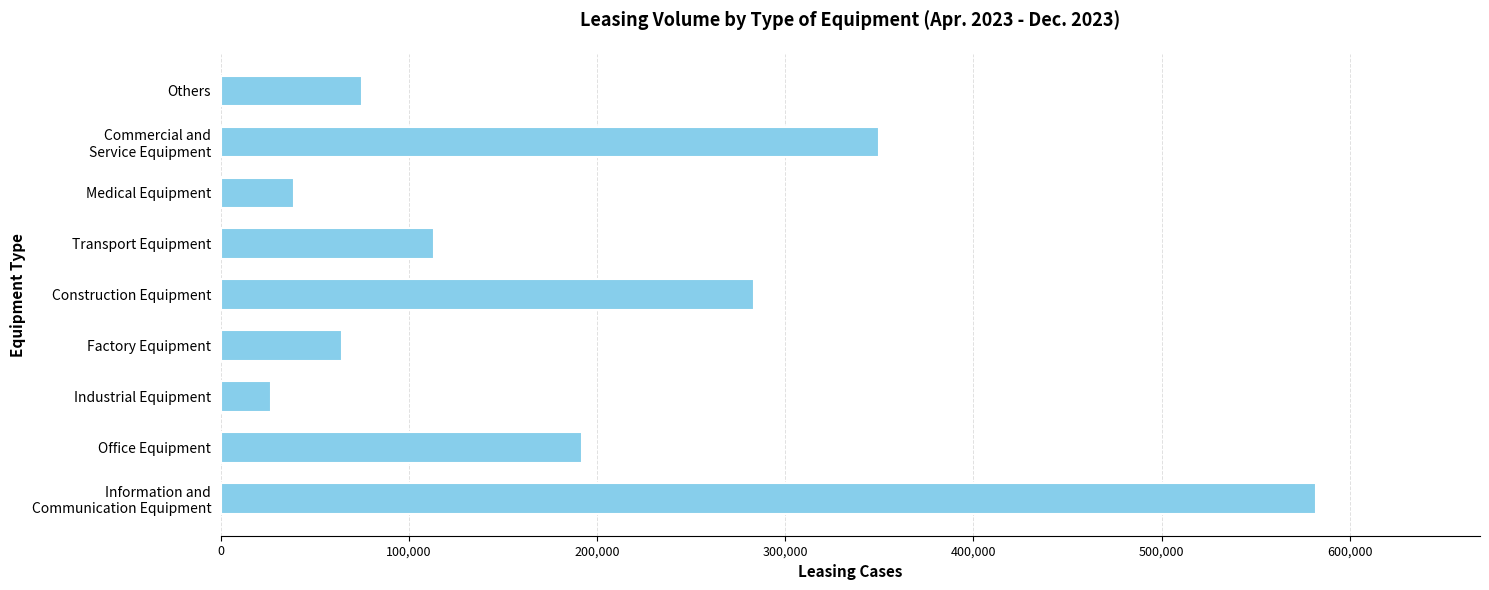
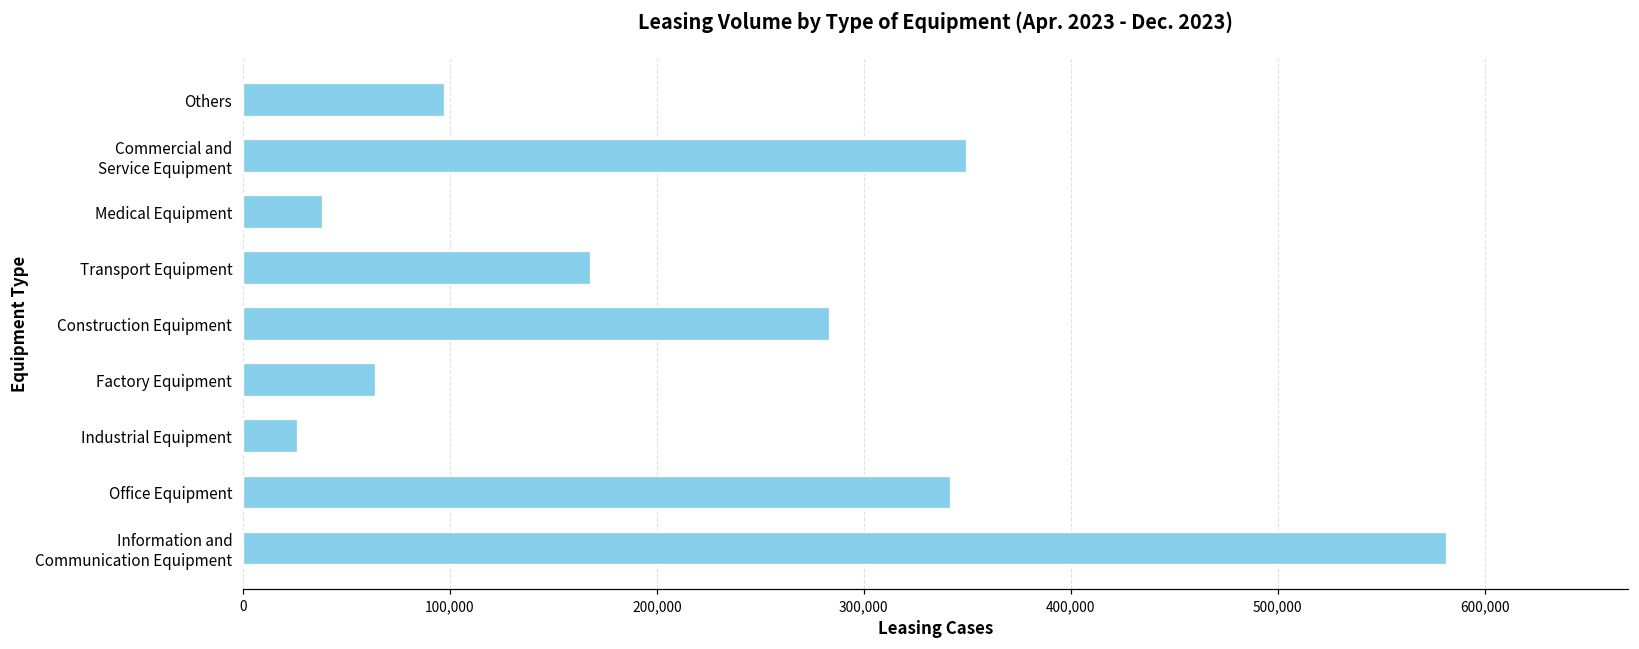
  {
-   "Others": "75,000",
+   "Others": "98,000",
    "Commercial and Service Equipment": "350,000",
    "Medical Equipment": "39,000",
-   "Transport Equipment": "113,000",
+   "Transport Equipment": "168,000",
    "Construction Equipment": "284,000",
    "Factory Equipment": "64,000",
    "Industrial Equipment": "26,000",
-   "Office Equipment": "192,000",
+   "Office Equipment": "342,000",
    "Information and Communication Equipment": "582,000"
  }
